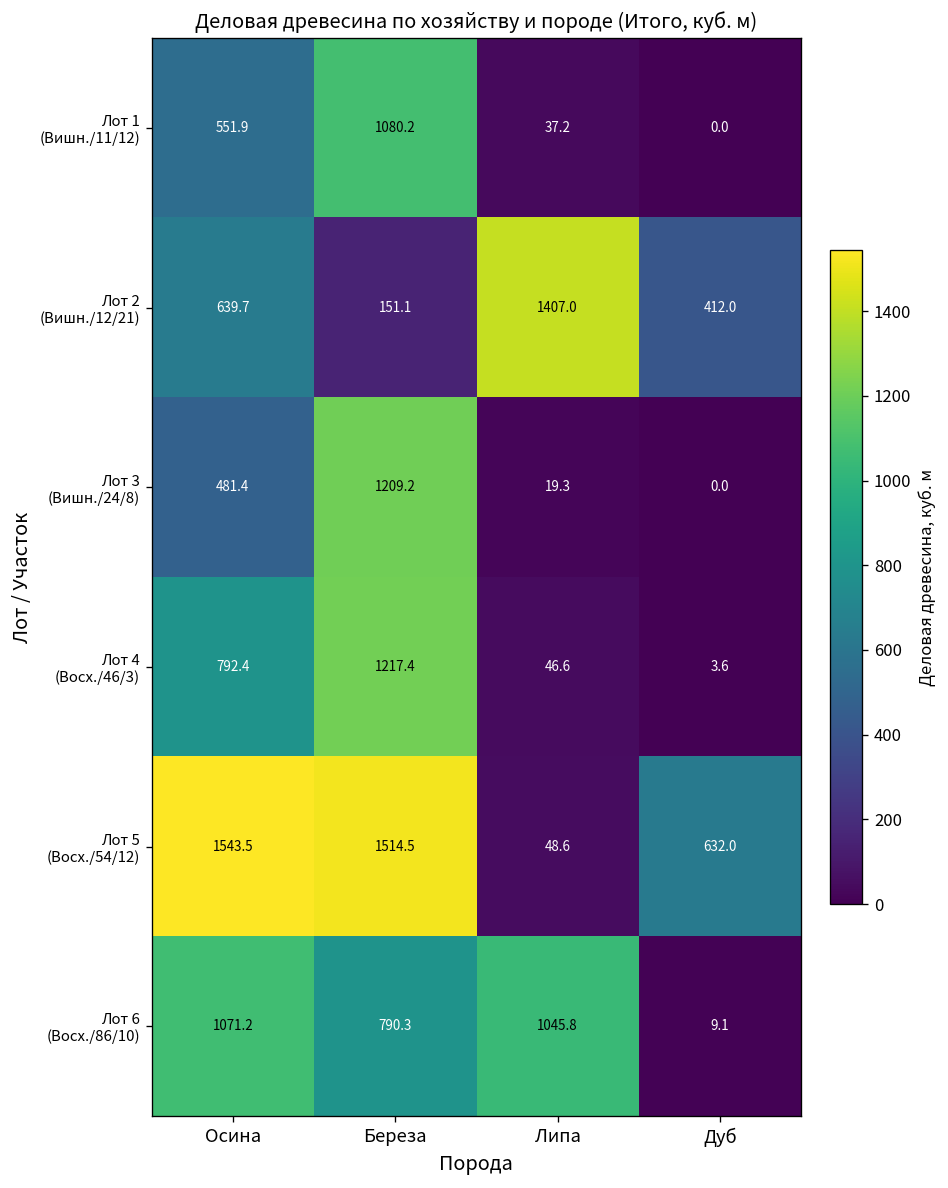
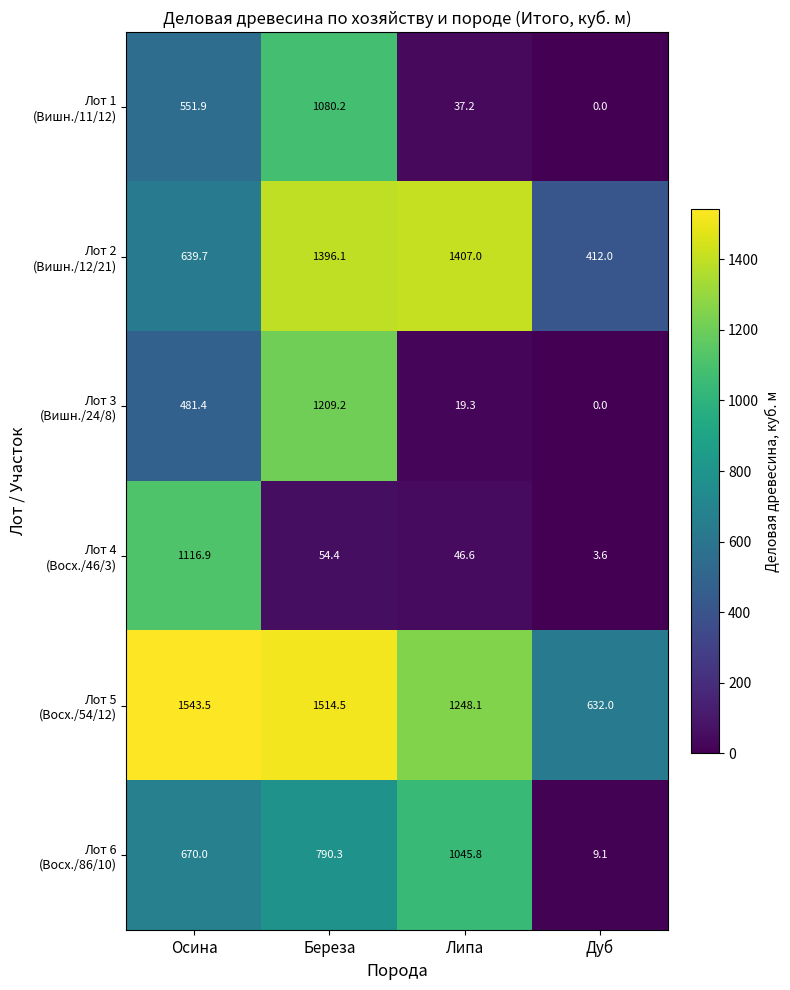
  {
    "Лот 1 (Вишн./11/12)": {
      "Осина": 551.9,
      "Береза": 1080.2,
      "Липа": 37.2,
      "Дуб": 0.0
    },
    "Лот 2 (Вишн./12/21)": {
      "Осина": 639.7,
-     "Береза": 151.1,
+     "Береза": 1396.1,
      "Липа": 1407.0,
      "Дуб": 412.0
    },
    "Лот 3 (Вишн./24/8)": {
      "Осина": 481.4,
      "Береза": 1209.2,
      "Липа": 19.3,
      "Дуб": 0.0
    },
    "Лот 4 (Восх./46/3)": {
-     "Осина": 792.4,
-     "Береза": 1217.4,
+     "Осина": 1116.9,
+     "Береза": 54.4,
      "Липа": 46.6,
      "Дуб": 3.6
    },
    "Лот 5 (Восх./54/12)": {
      "Осина": 1543.5,
      "Береза": 1514.5,
-     "Липа": 48.6,
+     "Липа": 1248.1,
      "Дуб": 632.0
    },
    "Лот 6 (Восх./86/10)": {
-     "Осина": 1071.2,
+     "Осина": 670.0,
      "Береза": 790.3,
      "Липа": 1045.8,
      "Дуб": 9.1
    }
  }
